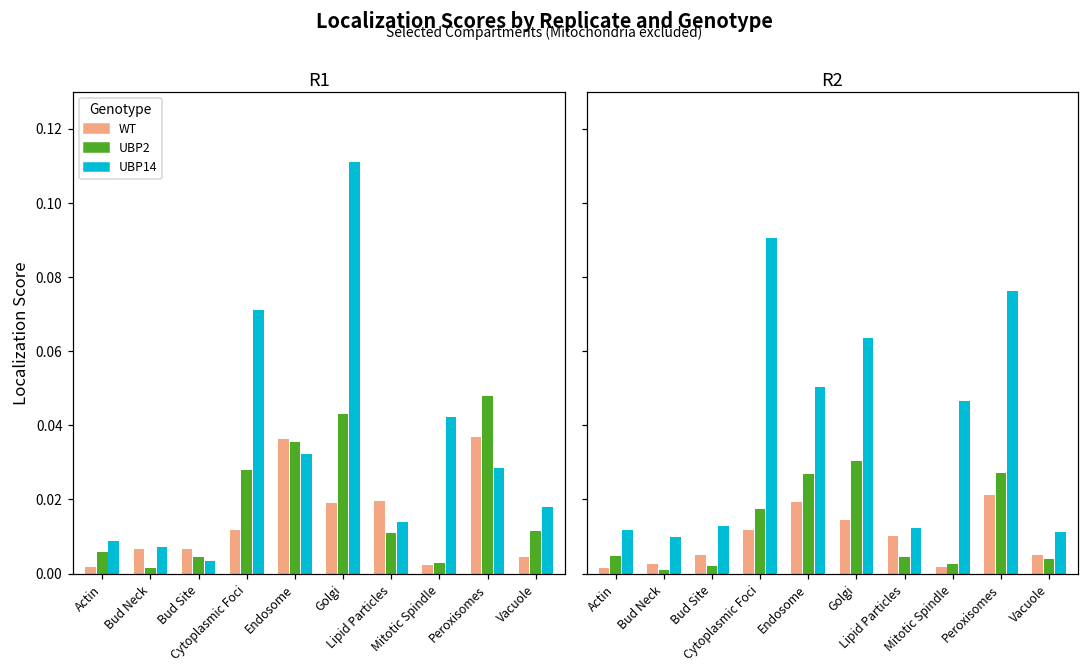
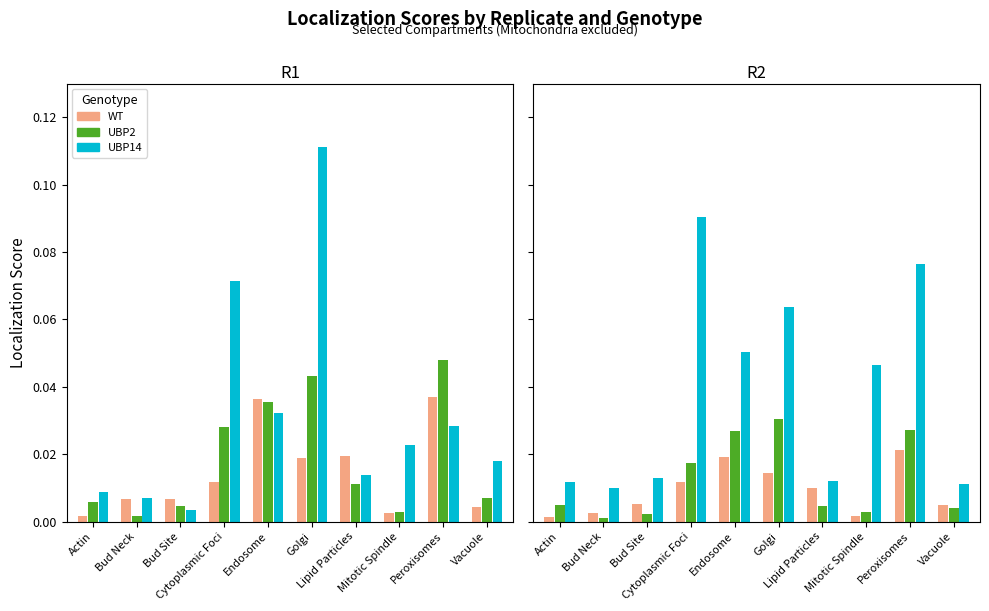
  {
    "R1": {
      "WT": {
        "Actin": 0.002,
        "Bud Neck": 0.007,
        "Bud Site": 0.007,
        "Cytoplasmic Foci": 0.012,
        "Endosome": 0.036,
        "Golgi": 0.019,
        "Lipid Particles": 0.020,
        "Mitotic Spindle": 0.002,
        "Peroxisomes": 0.037,
        "Vacuole": 0.004
      },
      "UBP2": {
        "Actin": 0.006,
        "Bud Neck": 0.002,
        "Bud Site": 0.005,
        "Cytoplasmic Foci": 0.028,
        "Endosome": 0.036,
        "Golgi": 0.043,
        "Lipid Particles": 0.011,
        "Mitotic Spindle": 0.003,
        "Peroxisomes": 0.048,
-       "Vacuole": 0.011
+       "Vacuole": 0.007
      },
      "UBP14": {
        "Actin": 0.009,
        "Bud Neck": 0.007,
        "Bud Site": 0.003,
        "Cytoplasmic Foci": 0.071,
        "Endosome": 0.032,
        "Golgi": 0.111,
        "Lipid Particles": 0.014,
-       "Mitotic Spindle": 0.042,
+       "Mitotic Spindle": 0.023,
        "Peroxisomes": 0.028,
        "Vacuole": 0.018
      }
    }
  }
